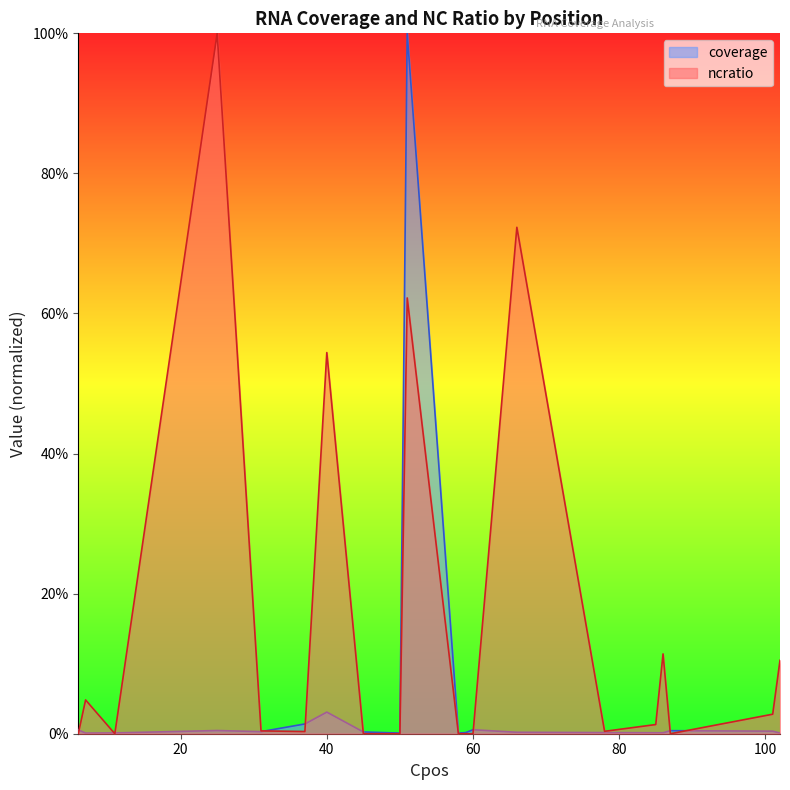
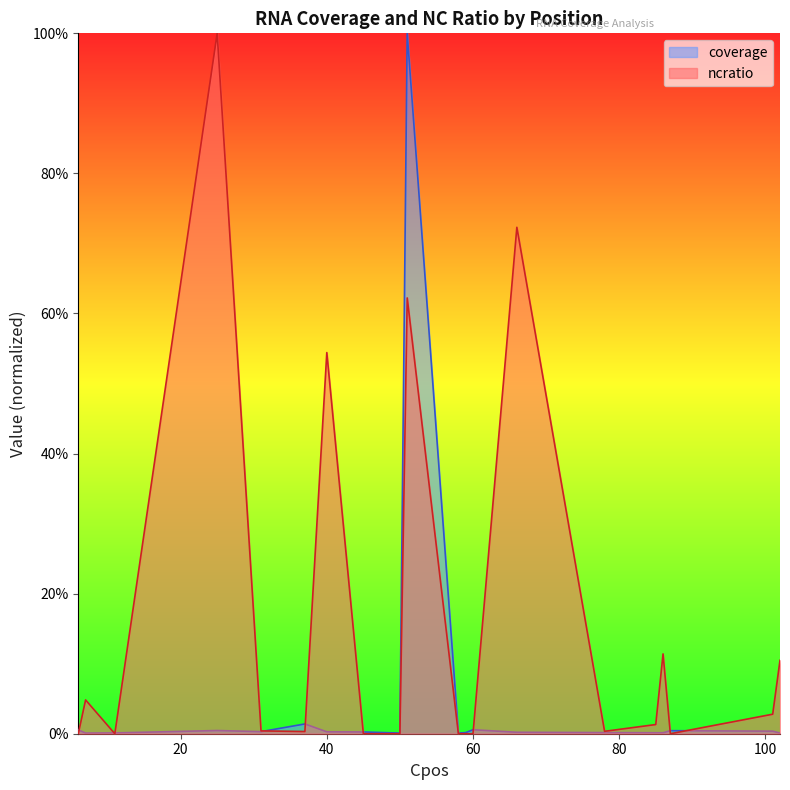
  {
    "coverage": {
-     "40": "3%",
+     "40": "0%",
      "60": "1%"
    },
    "ncratio": {
      "40": "54%",
      "60": "0%"
    }
  }
